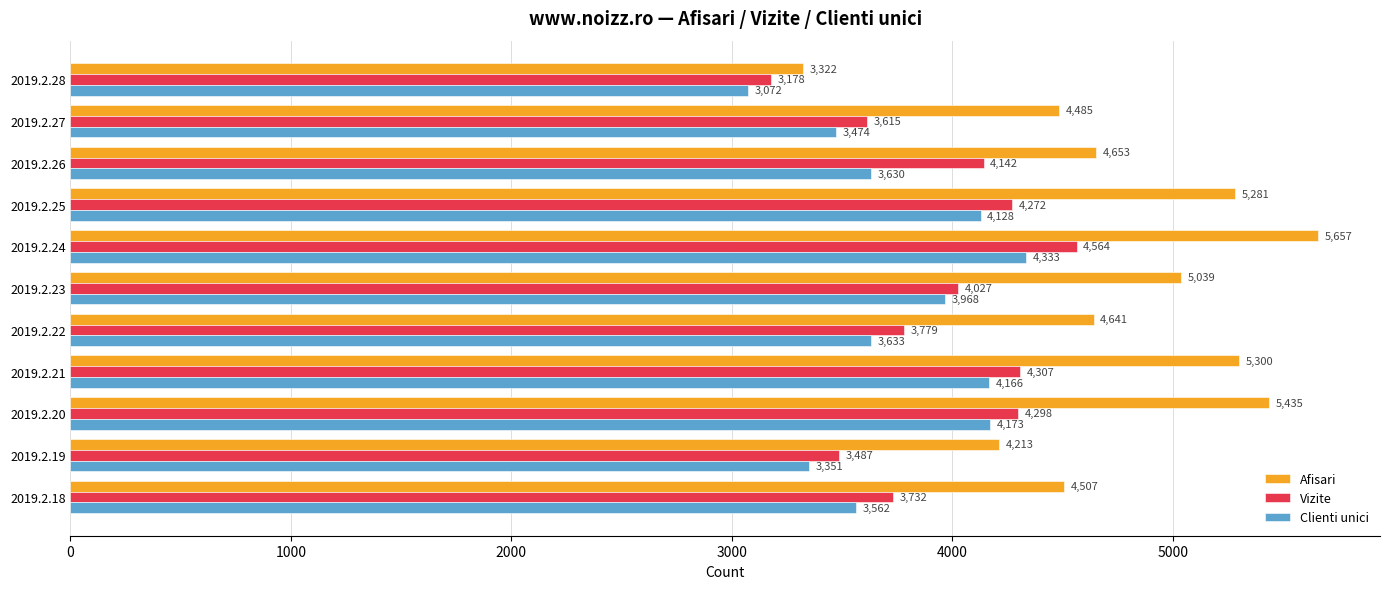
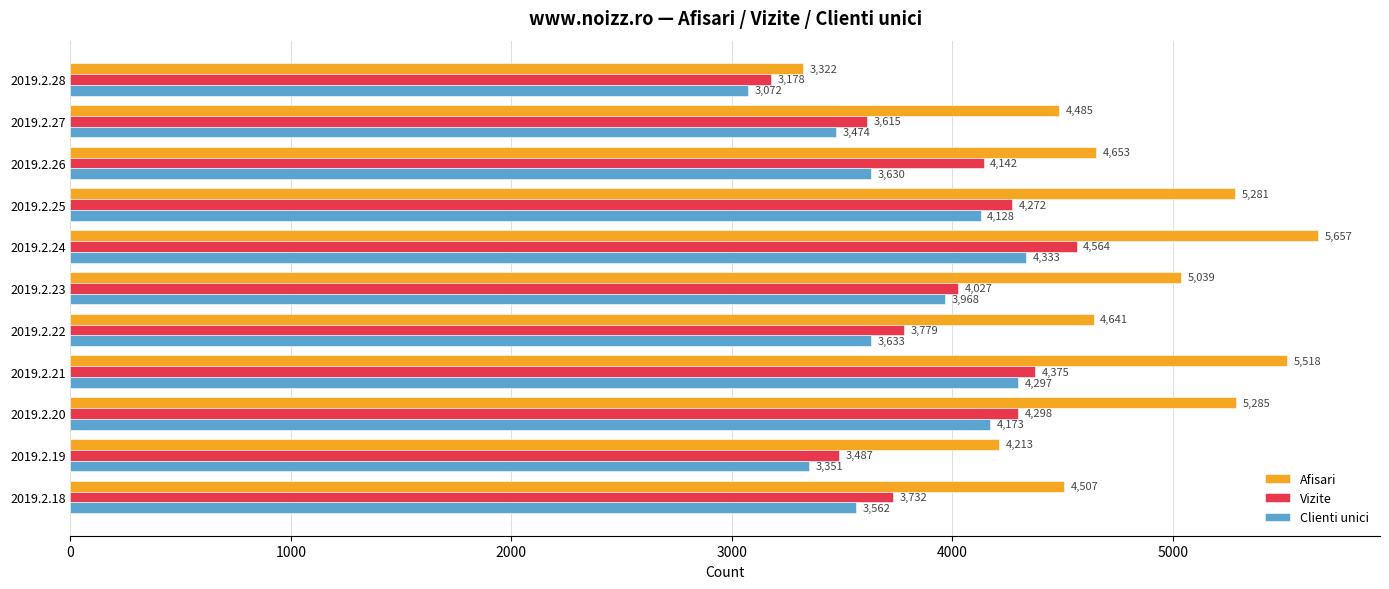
  {
    "Afisari": {
      "2019.2.28": "3,322",
      "2019.2.27": "4,485",
      "2019.2.26": "4,653",
      "2019.2.25": "5,281",
      "2019.2.24": "5,657",
      "2019.2.23": "5,039",
      "2019.2.22": "4,641",
-     "2019.2.21": "5,300",
-     "2019.2.20": "5,435",
+     "2019.2.21": "5,518",
+     "2019.2.20": "5,285",
      "2019.2.19": "4,213",
      "2019.2.18": "4,507"
    },
    "Vizite": {
      "2019.2.28": "3,178",
      "2019.2.27": "3,615",
      "2019.2.26": "4,142",
      "2019.2.25": "4,272",
      "2019.2.24": "4,564",
      "2019.2.23": "4,027",
      "2019.2.22": "3,779",
-     "2019.2.21": "4,307",
+     "2019.2.21": "4,375",
      "2019.2.20": "4,298",
      "2019.2.19": "3,487",
      "2019.2.18": "3,732"
    },
    "Clienti unici": {
      "2019.2.28": "3,072",
      "2019.2.27": "3,474",
      "2019.2.26": "3,630",
      "2019.2.25": "4,128",
      "2019.2.24": "4,333",
      "2019.2.23": "3,968",
      "2019.2.22": "3,633",
-     "2019.2.21": "4,166",
+     "2019.2.21": "4,297",
      "2019.2.20": "4,173",
      "2019.2.19": "3,351",
      "2019.2.18": "3,562"
    }
  }
